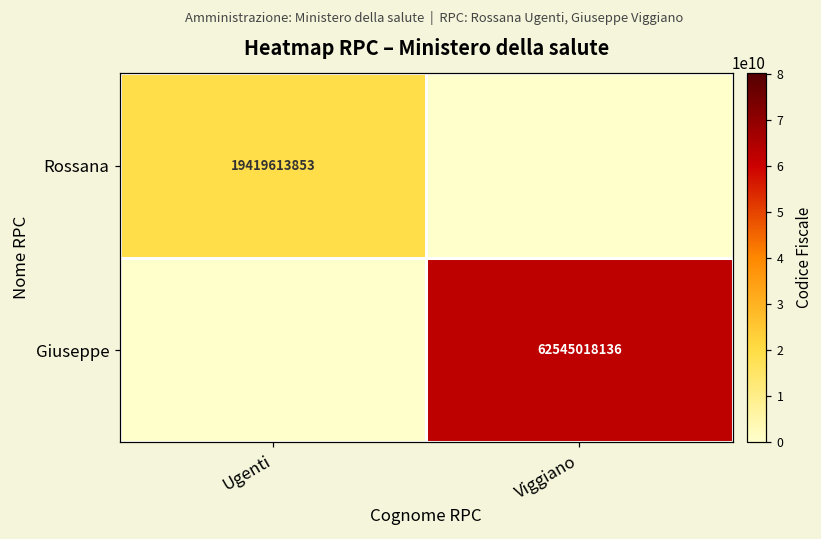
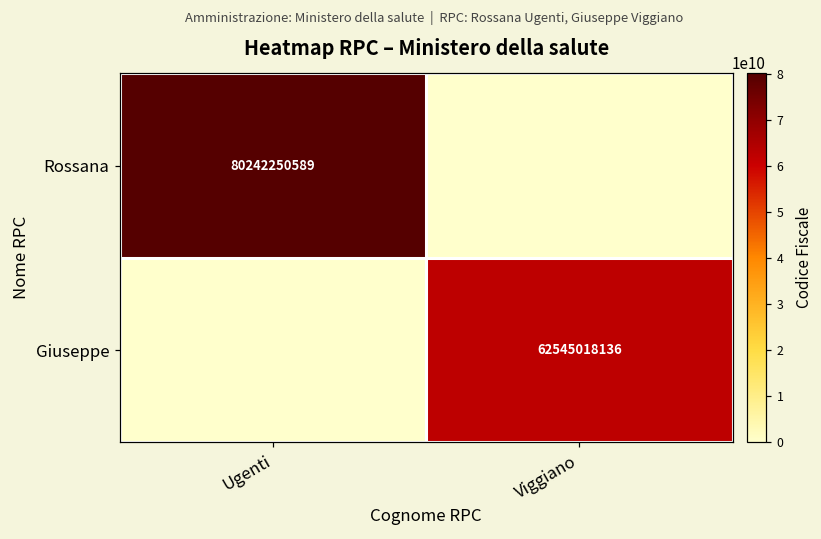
  {
    "Rossana": {
-     "Ugenti": 19419613853
+     "Ugenti": 80242250589
    },
    "Giuseppe": {
      "Viggiano": 62545018136
    }
  }
